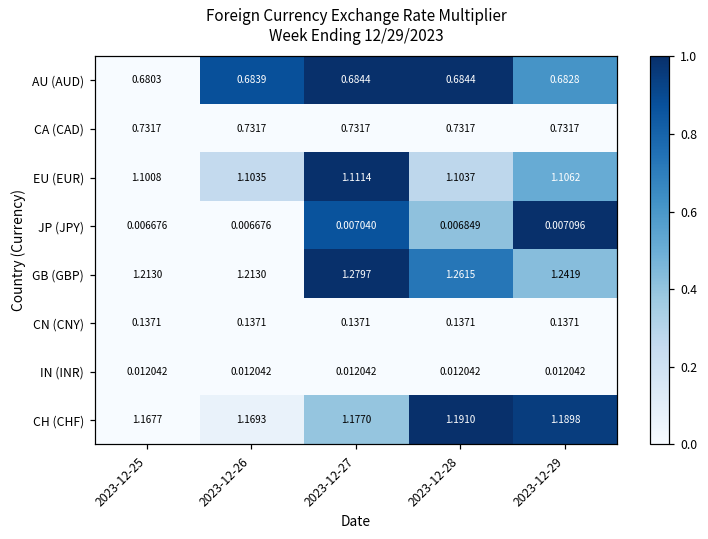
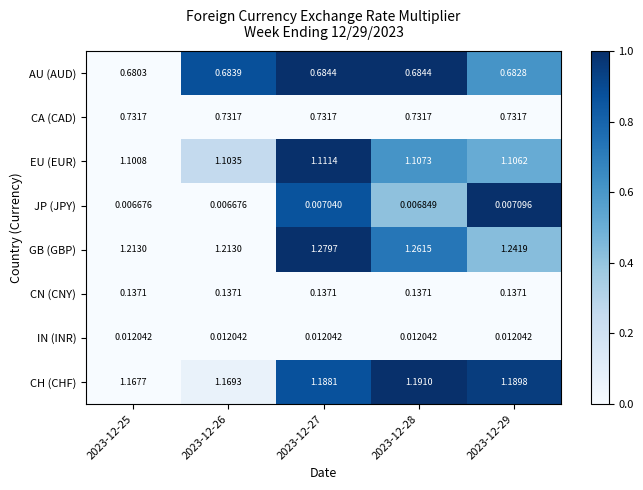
  {
    "AU (AUD)": {
      "2023-12-25": 0.6803,
      "2023-12-26": 0.6839,
      "2023-12-27": 0.6844,
      "2023-12-28": 0.6844,
      "2023-12-29": 0.6828
    },
    "CA (CAD)": {
      "2023-12-25": 0.7317,
      "2023-12-26": 0.7317,
      "2023-12-27": 0.7317,
      "2023-12-28": 0.7317,
      "2023-12-29": 0.7317
    },
    "EU (EUR)": {
      "2023-12-25": 1.1008,
      "2023-12-26": 1.1035,
      "2023-12-27": 1.1114,
-     "2023-12-28": 1.1037,
+     "2023-12-28": 1.1073,
      "2023-12-29": 1.1062
    },
    "JP (JPY)": {
      "2023-12-25": 0.006676,
      "2023-12-26": 0.006676,
      "2023-12-27": 0.007040,
      "2023-12-28": 0.006849,
      "2023-12-29": 0.007096
    },
    "GB (GBP)": {
      "2023-12-25": 1.2130,
      "2023-12-26": 1.2130,
      "2023-12-27": 1.2797,
      "2023-12-28": 1.2615,
      "2023-12-29": 1.2419
    },
    "CN (CNY)": {
      "2023-12-25": 0.1371,
      "2023-12-26": 0.1371,
      "2023-12-27": 0.1371,
      "2023-12-28": 0.1371,
      "2023-12-29": 0.1371
    },
    "IN (INR)": {
      "2023-12-25": 0.012042,
      "2023-12-26": 0.012042,
      "2023-12-27": 0.012042,
      "2023-12-28": 0.012042,
      "2023-12-29": 0.012042
    },
    "CH (CHF)": {
      "2023-12-25": 1.1677,
      "2023-12-26": 1.1693,
-     "2023-12-27": 1.1770,
+     "2023-12-27": 1.1881,
      "2023-12-28": 1.1910,
      "2023-12-29": 1.1898
    }
  }
